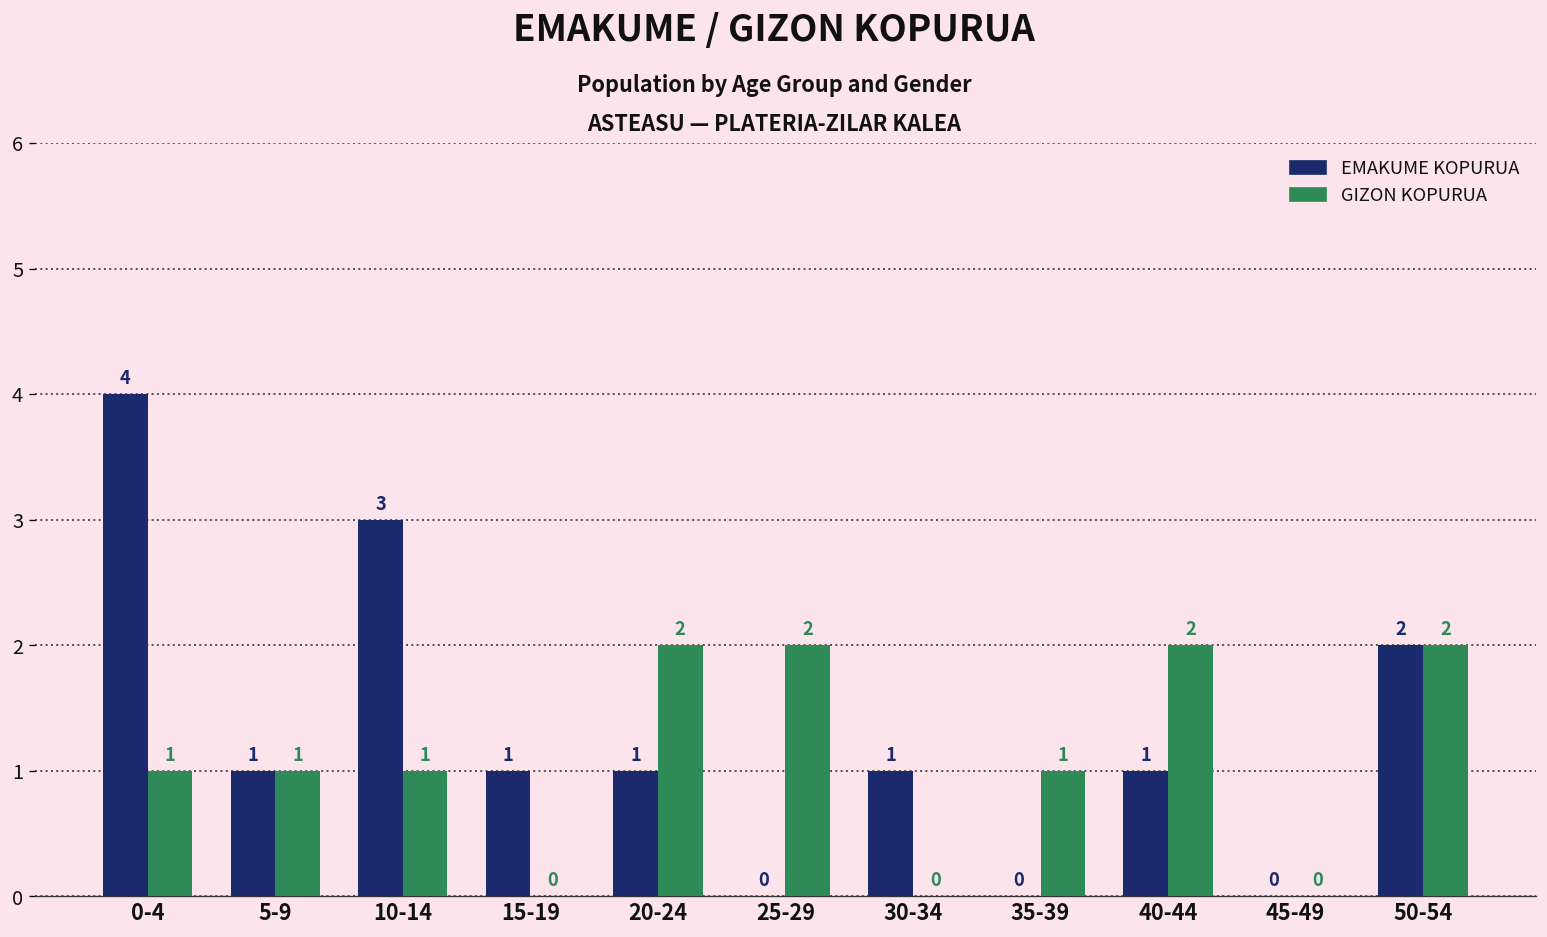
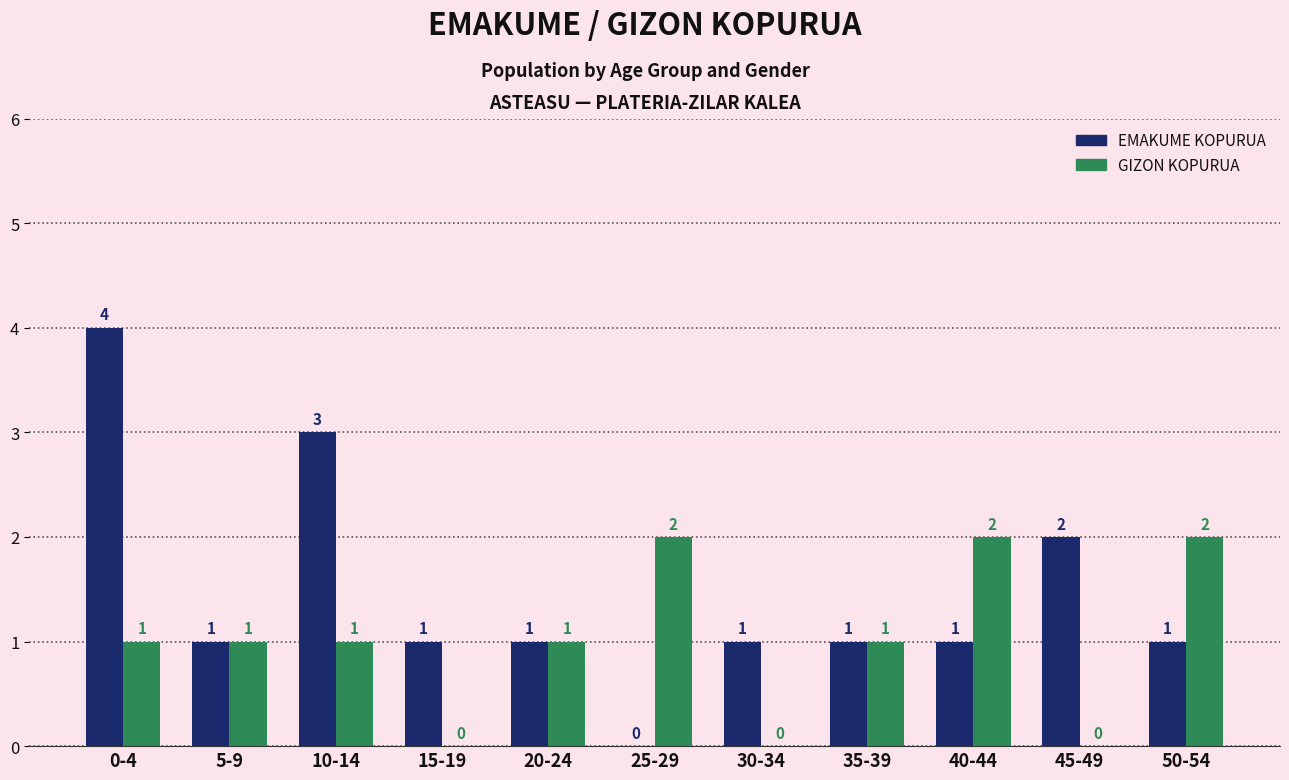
  {
    "EMAKUME KOPURUA": {
      "0-4": 4,
      "5-9": 1,
      "10-14": 3,
      "15-19": 1,
      "20-24": 1,
      "25-29": 0,
      "30-34": 1,
-     "35-39": 0,
+     "35-39": 1,
      "40-44": 1,
-     "45-49": 0,
-     "50-54": 2
+     "45-49": 2,
+     "50-54": 1
    },
    "GIZON KOPURUA": {
      "0-4": 1,
      "5-9": 1,
      "10-14": 1,
      "15-19": 0,
-     "20-24": 2,
+     "20-24": 1,
      "25-29": 2,
      "30-34": 0,
      "35-39": 1,
      "40-44": 2,
      "45-49": 0,
      "50-54": 2
    }
  }
